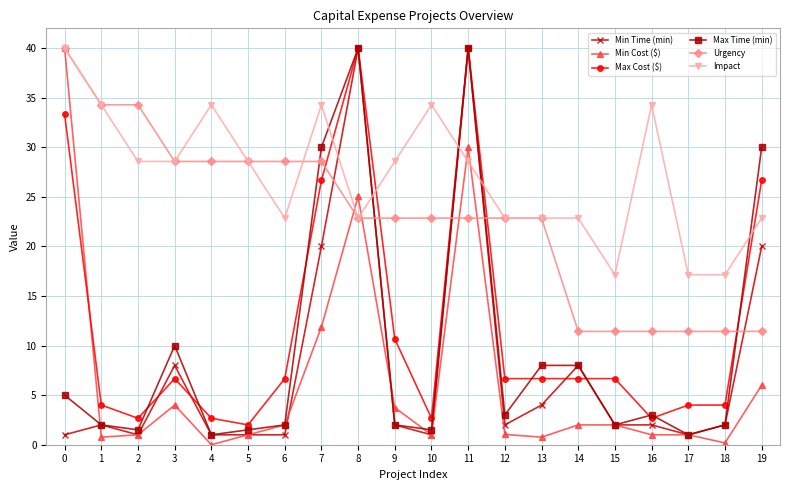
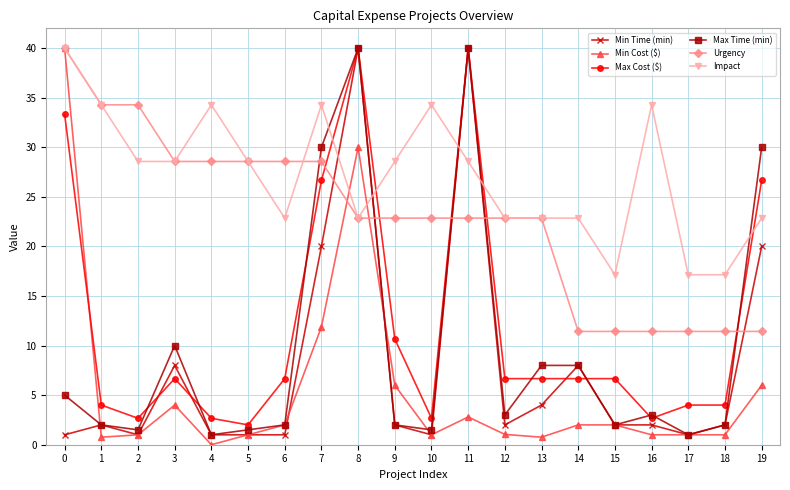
  {
    "Min Cost ($)": {
      "1": 1,
      "3": 4,
      "4": 0,
      "7": 12,
-     "8": 25,
-     "9": 4,
-     "11": 30,
+     "8": 30,
+     "9": 6,
+     "11": 3,
      "12": 1,
      "13": 1,
      "14": 2,
      "16": 1,
-     "18": 0,
+     "18": 1,
      "19": 6
    }
  }
